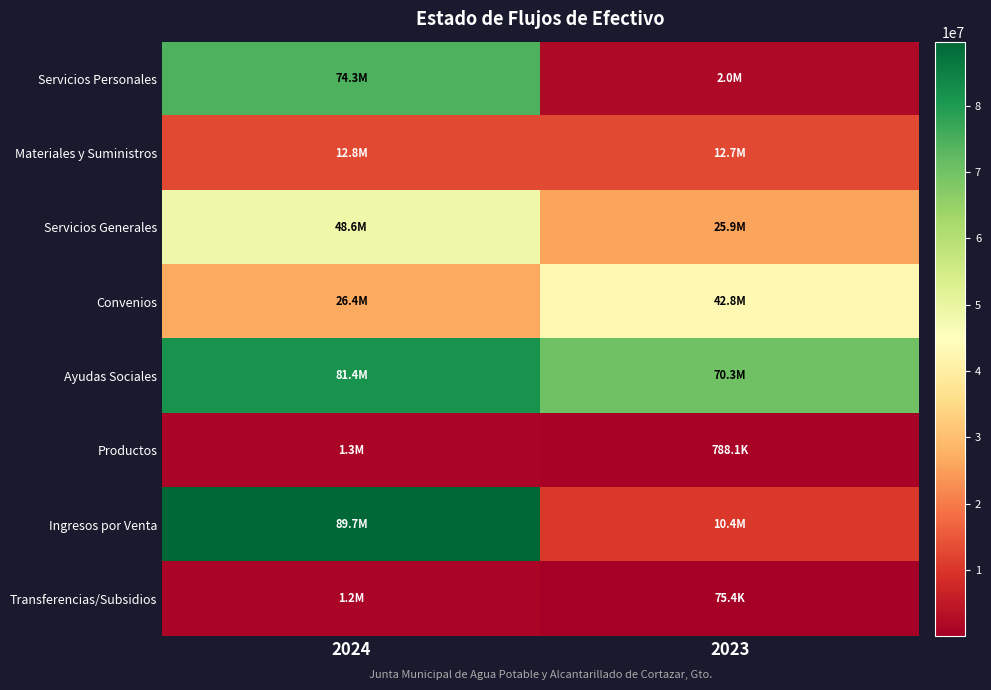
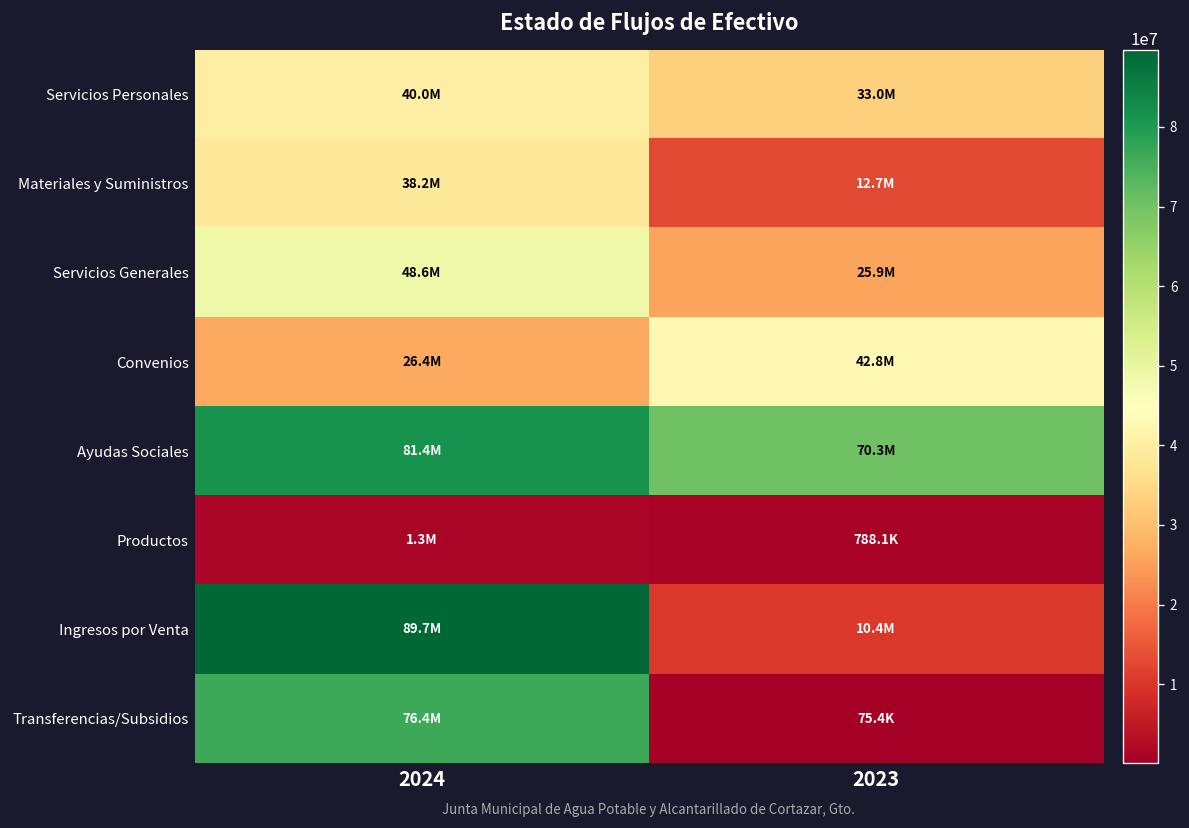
  {
    "Servicios Personales": {
-     "2024": "74.3M",
-     "2023": "2.0M"
+     "2024": "40.0M",
+     "2023": "33.0M"
    },
    "Materiales y Suministros": {
-     "2024": "12.8M",
+     "2024": "38.2M",
      "2023": "12.7M"
    },
    "Servicios Generales": {
      "2024": "48.6M",
      "2023": "25.9M"
    },
    "Convenios": {
      "2024": "26.4M",
      "2023": "42.8M"
    },
    "Ayudas Sociales": {
      "2024": "81.4M",
      "2023": "70.3M"
    },
    "Productos": {
      "2024": "1.3M",
      "2023": "788.1K"
    },
    "Ingresos por Venta": {
      "2024": "89.7M",
      "2023": "10.4M"
    },
    "Transferencias/Subsidios": {
-     "2024": "1.2M",
+     "2024": "76.4M",
      "2023": "75.4K"
    }
  }
